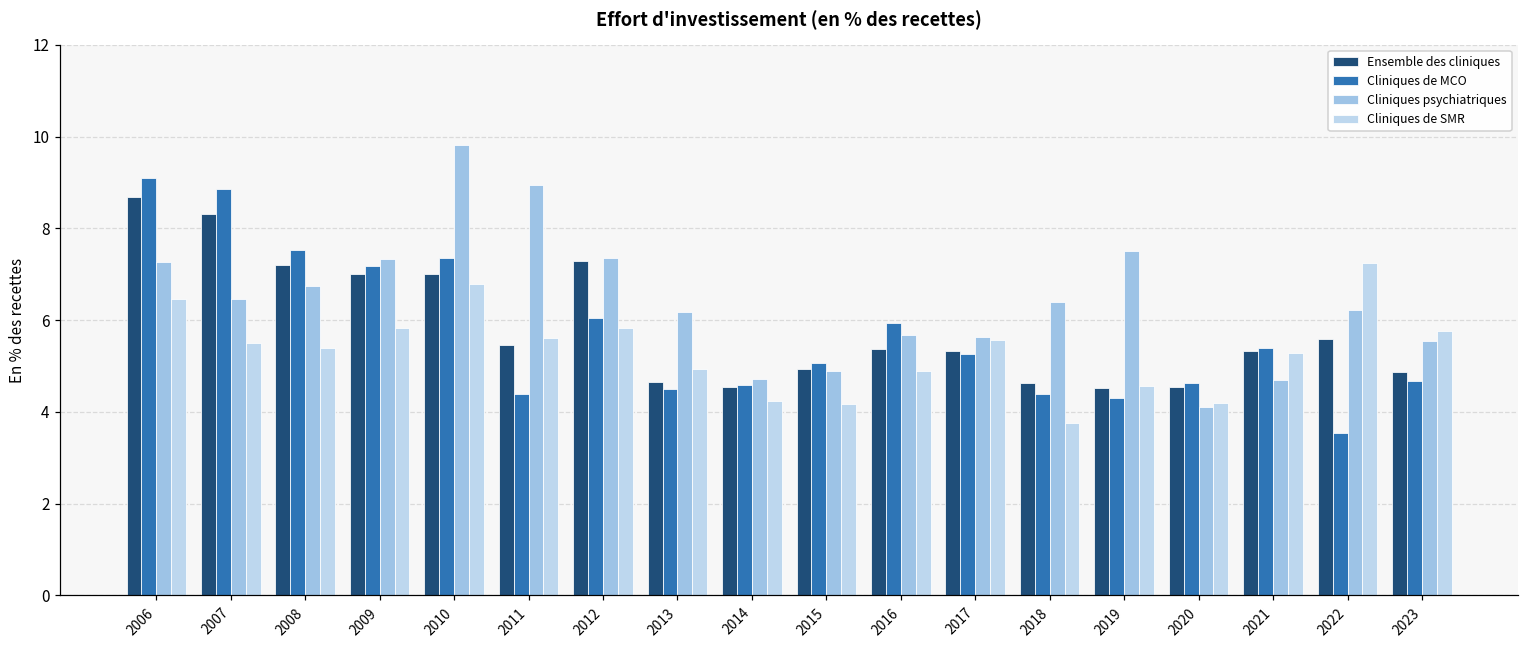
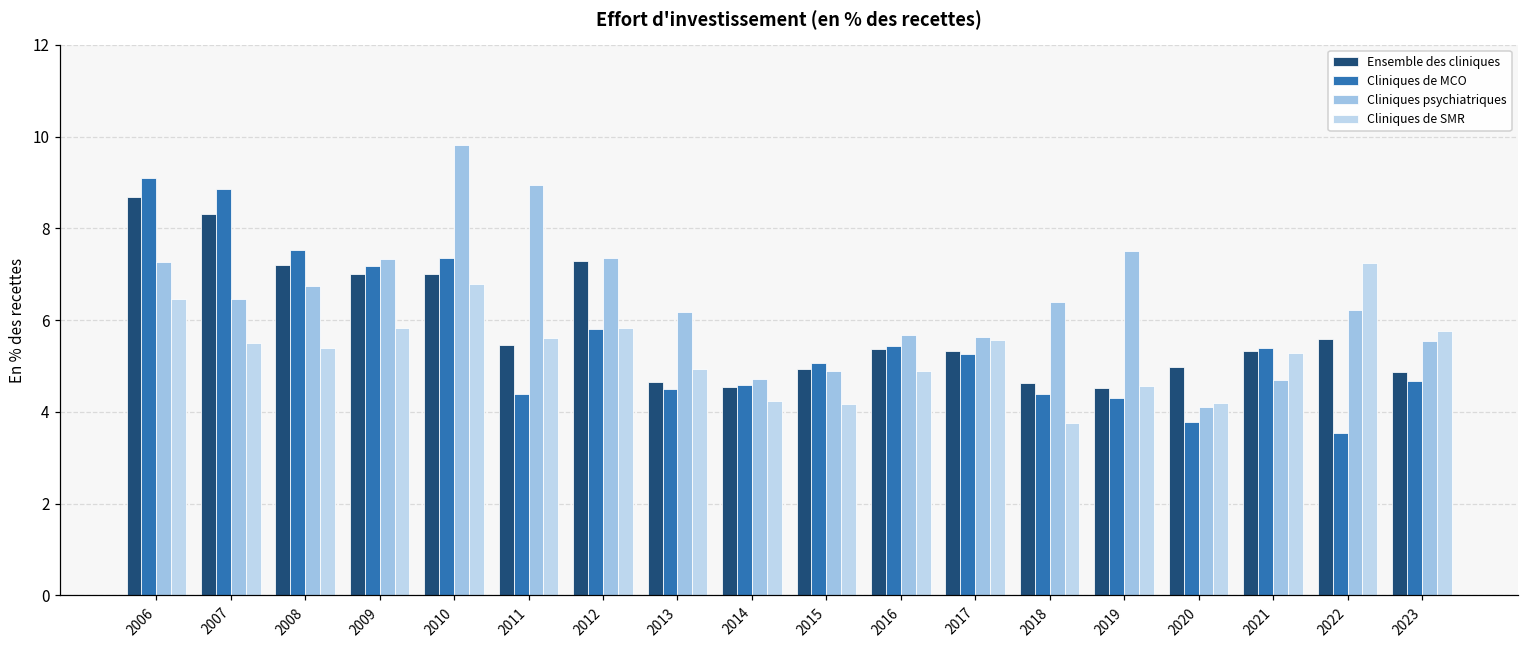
  {
    "Ensemble des cliniques": {
      "2006": 8.7,
      "2007": 8.3,
      "2008": 7.2,
      "2009": 7.0,
      "2010": 7.0,
      "2011": 5.5,
      "2012": 7.3,
      "2013": 4.7,
      "2014": 4.5,
      "2015": 4.9,
      "2016": 5.4,
      "2017": 5.3,
      "2018": 4.6,
      "2019": 4.5,
-     "2020": 4.5,
+     "2020": 5.0,
      "2021": 5.3,
      "2022": 5.6,
      "2023": 4.9
    },
    "Cliniques de MCO": {
      "2006": 9.1,
      "2007": 8.8,
      "2008": 7.5,
      "2009": 7.2,
      "2010": 7.4,
      "2011": 4.4,
-     "2012": 6.1,
+     "2012": 5.8,
      "2013": 4.5,
      "2014": 4.6,
      "2015": 5.1,
-     "2016": 5.9,
+     "2016": 5.4,
      "2017": 5.3,
      "2018": 4.4,
      "2019": 4.3,
-     "2020": 4.6,
+     "2020": 3.8,
      "2021": 5.4,
      "2022": 3.5,
      "2023": 4.7
    }
  }
